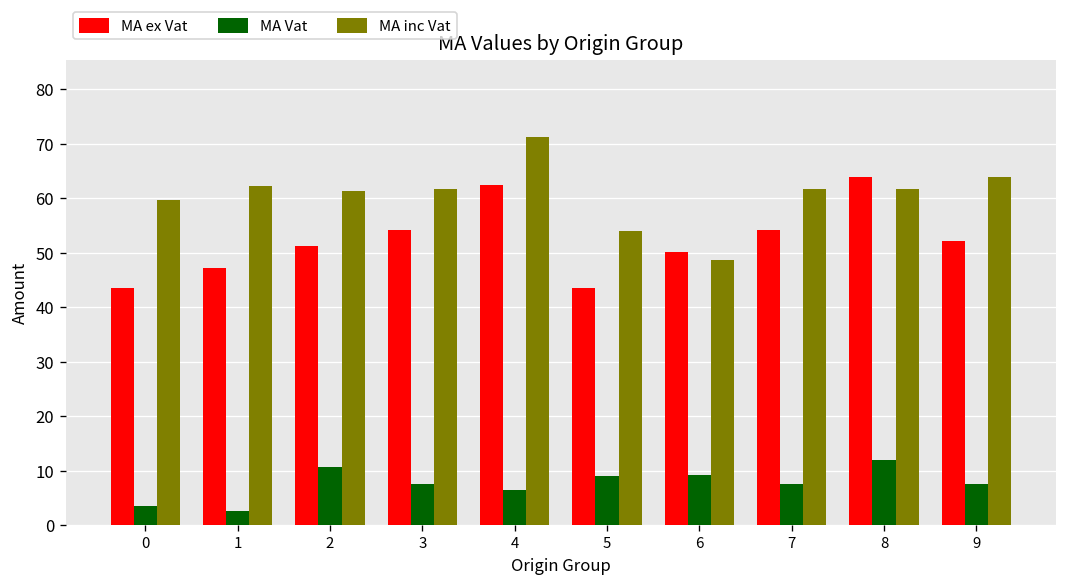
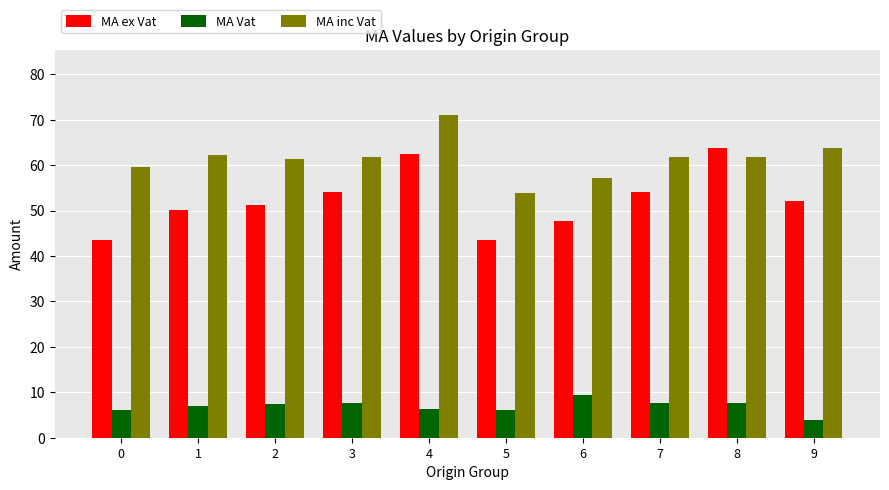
  {
    "MA ex Vat": {
      "0": 44,
-     "1": 47,
+     "1": 50,
      "2": 51,
      "3": 54,
      "4": 62,
      "5": 44,
-     "6": 50,
+     "6": 48,
      "7": 54,
      "8": 64,
      "9": 52
    },
    "MA Vat": {
-     "0": 4,
-     "1": 3,
-     "2": 11,
+     "0": 6,
+     "1": 7,
+     "2": 8,
      "3": 8,
      "4": 6,
-     "5": 9,
+     "5": 6,
      "6": 9,
      "7": 8,
-     "8": 12,
-     "9": 8
+     "8": 8,
+     "9": 4
    },
    "MA inc Vat": {
      "0": 60,
      "1": 62,
      "2": 61,
      "3": 62,
      "4": 71,
      "5": 54,
-     "6": 49,
+     "6": 57,
      "7": 62,
      "8": 62,
      "9": 64
    }
  }
